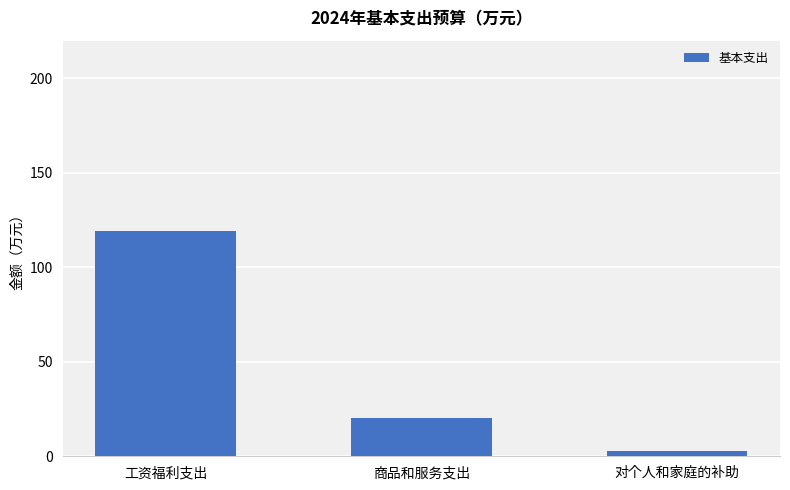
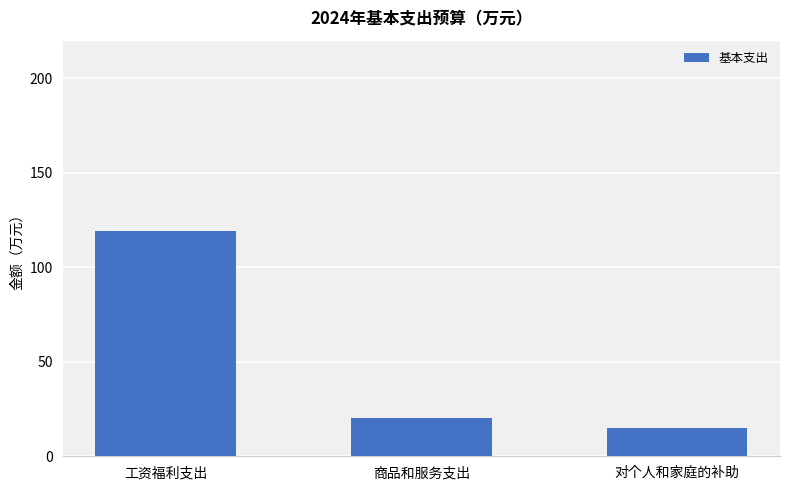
  {
    "工资福利支出": 119,
    "商品和服务支出": 20,
-   "对个人和家庭的补助": 3
+   "对个人和家庭的补助": 15
  }
